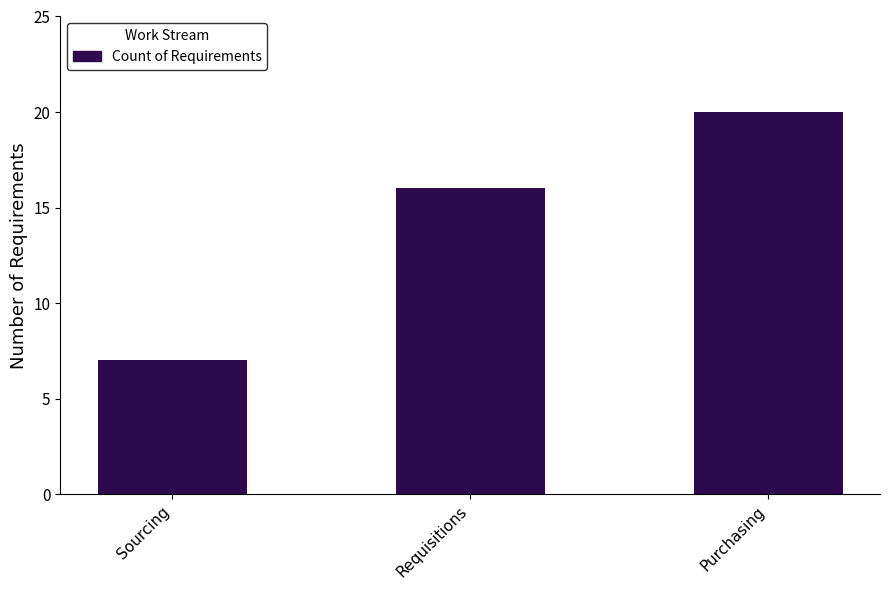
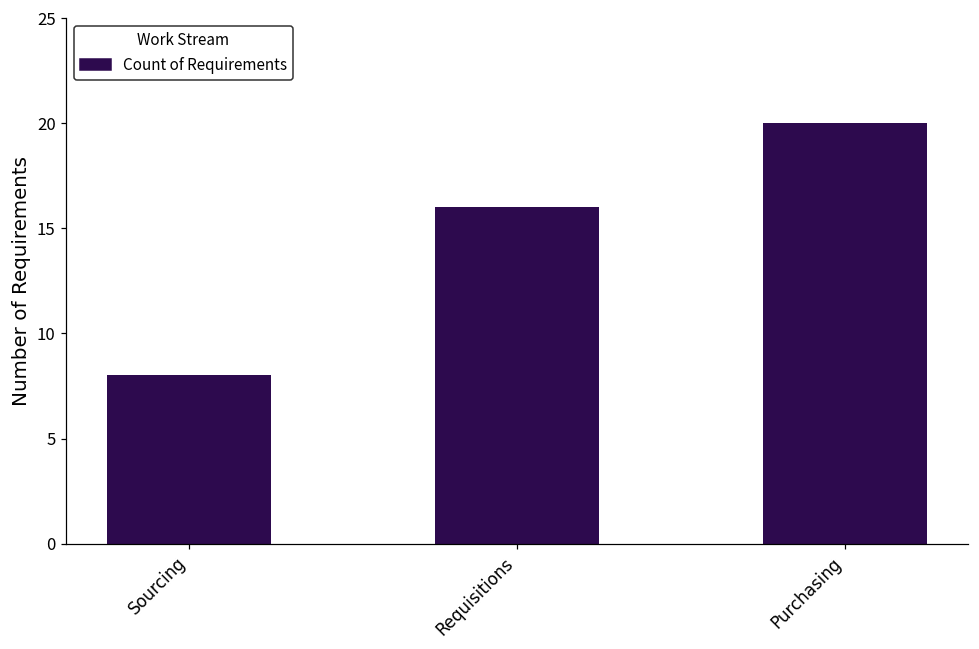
  {
-   "Sourcing": 7,
+   "Sourcing": 8,
    "Requisitions": 16,
    "Purchasing": 20
  }
